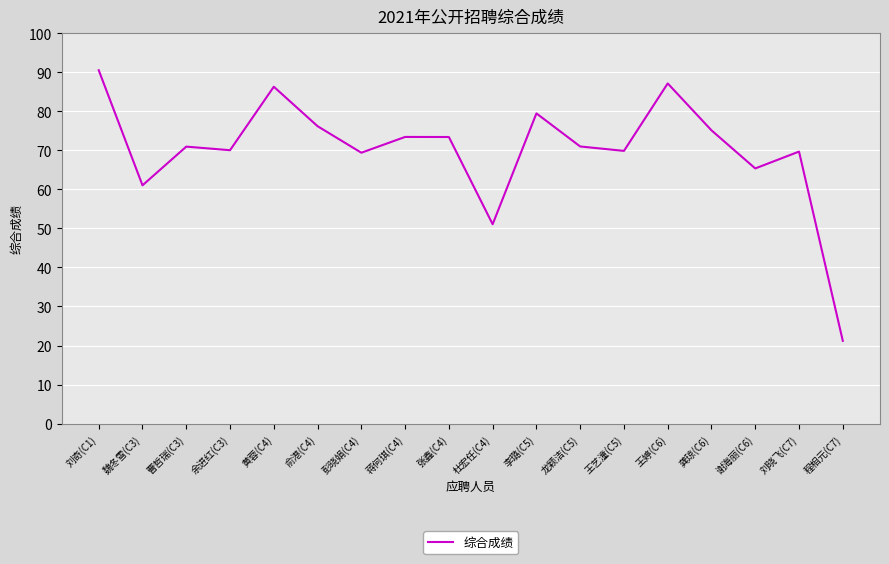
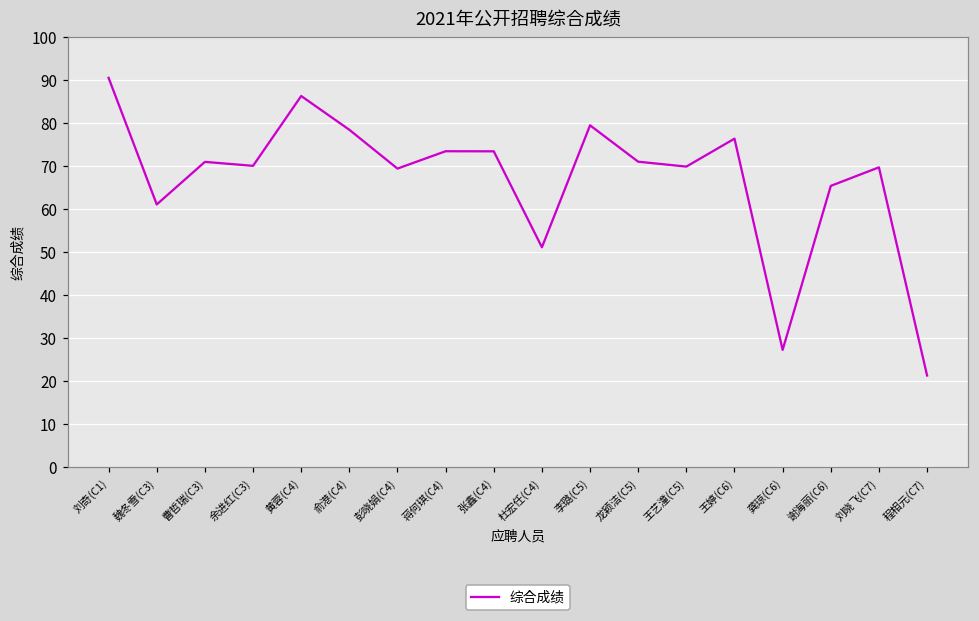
  {
    "刘奇(C1)": 91,
    "魏冬雪(C3)": 61,
    "曹哲瑞(C3)": 71,
    "余进红(C3)": 70,
    "黄蓉(C4)": 86,
-   "俞港(C4)": 76,
+   "俞港(C4)": 78,
    "彭晓娟(C4)": 69,
    "蒋何琪(C4)": 73,
    "张鑫(C4)": 73,
    "杜宏任(C4)": 51,
    "李璐(C5)": 79,
    "龙颖洁(C5)": 71,
    "王艺潼(C5)": 70,
-   "王婷(C6)": 87,
-   "龚琼(C6)": 75,
+   "王婷(C6)": 76,
+   "龚琼(C6)": 27,
    "谢海丽(C6)": 65,
    "刘晓飞(C7)": 70,
    "程相元(C7)": 21
  }
